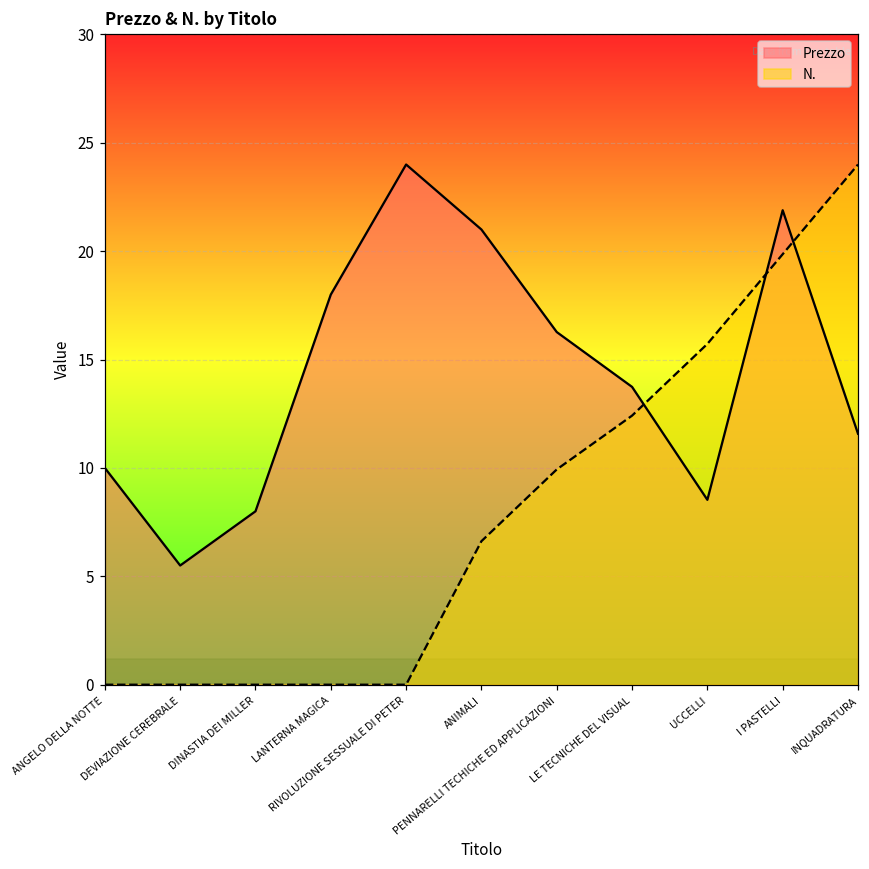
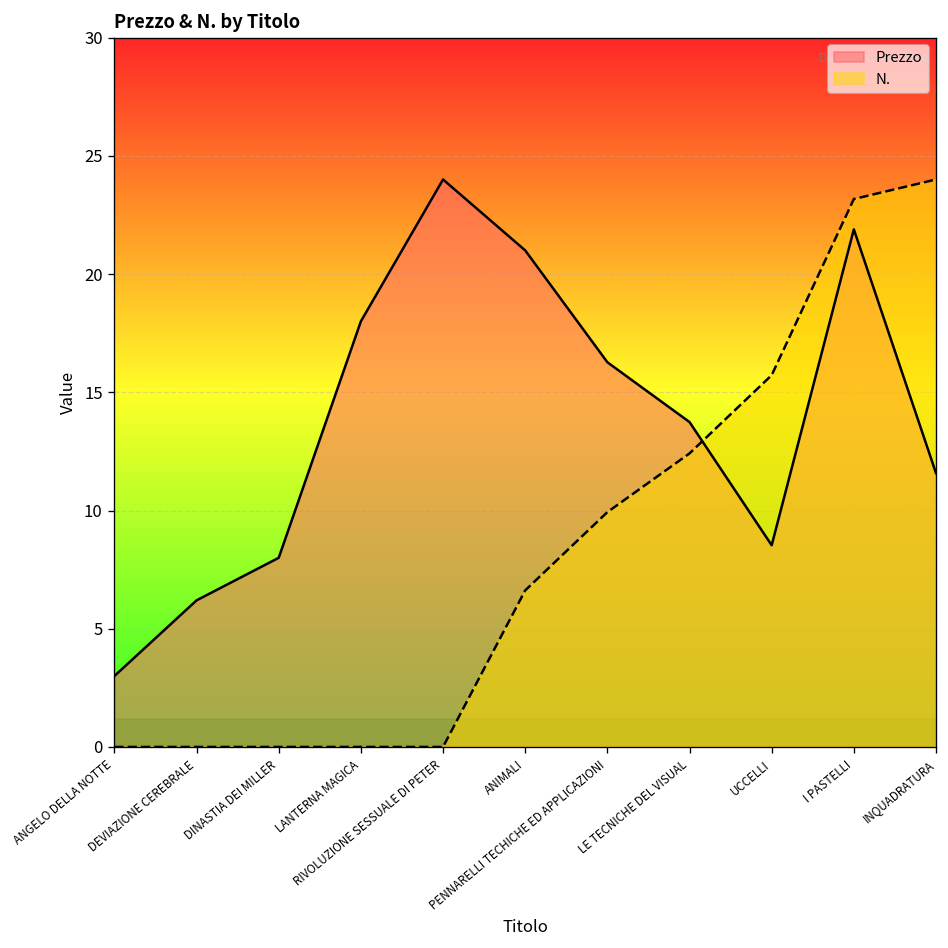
  {
    "Prezzo": {
-     "ANGELO DELLA NOTTE": 10,
-     "DEVIAZIONE CEREBRALE": 5.5,
+     "ANGELO DELLA NOTTE": 3,
+     "DEVIAZIONE CEREBRALE": 6.2,
      "DINASTIA DEI MILLER": 8.0,
      "LANTERNA MAGICA": 18.0,
      "RIVOLUZIONE SESSUALE DI PETER": 24.0,
      "ANIMALI": 21.0,
      "PENNARELLI TECHICHE ED APPLICAZIONI": 16.3,
      "LE TECNICHE DEL VISUAL": 13.7,
      "UCCELLI": 8.5,
      "I PASTELLI": 21.9,
      "INQUADRATURA": 11.6
    },
    "N.": {
      "ANIMALI": 6.6,
      "PENNARELLI TECHICHE ED APPLICAZIONI": 9.9,
      "LE TECNICHE DEL VISUAL": 12.4,
      "UCCELLI": 15.7,
-     "I PASTELLI": 19.9,
+     "I PASTELLI": 23.2,
      "INQUADRATURA": 24.0
    }
  }
